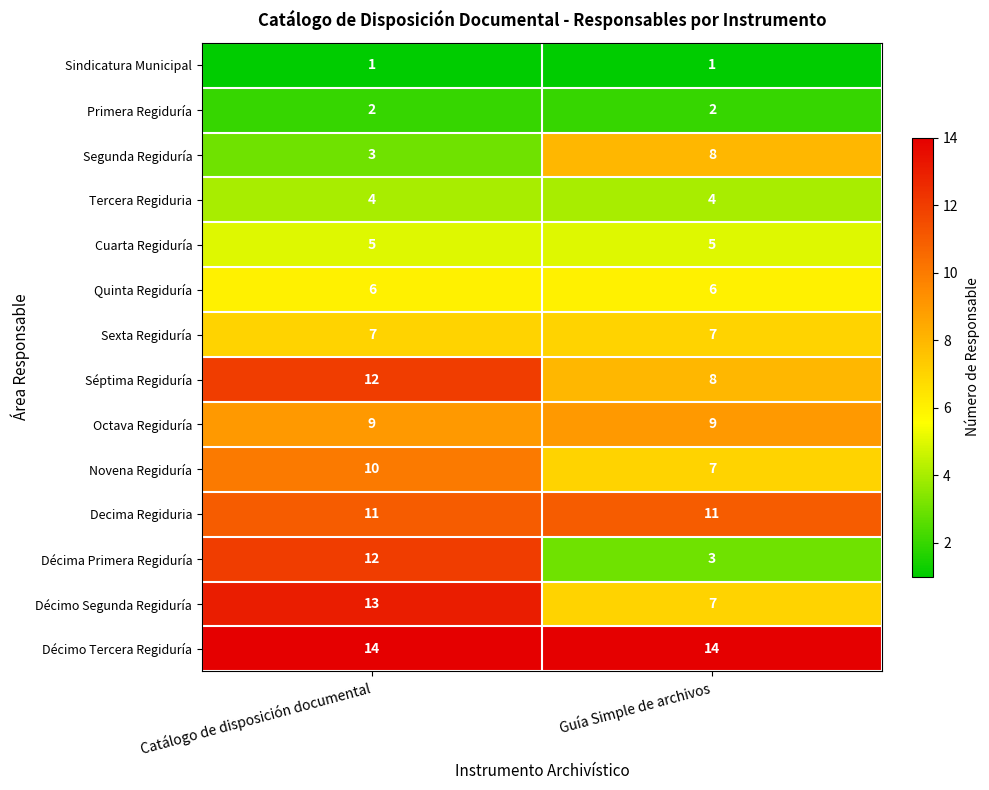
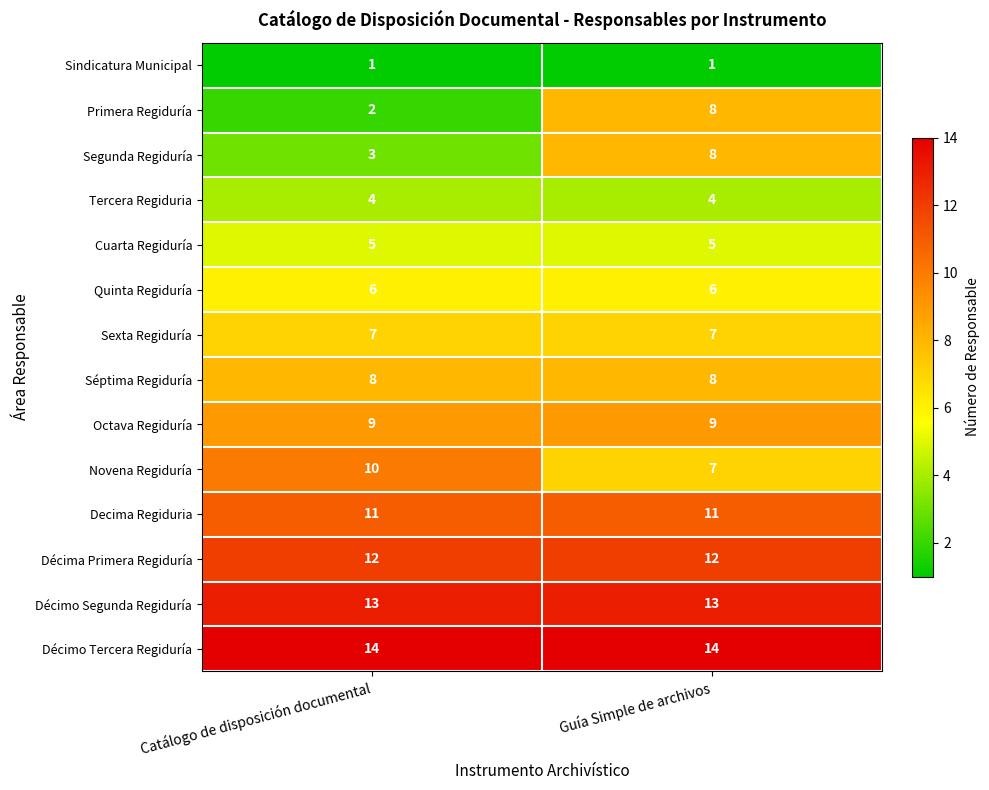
  {
    "Sindicatura Municipal": {
      "Catálogo de disposición documental": 1,
      "Guía Simple de archivos": 1
    },
    "Primera Regiduría": {
      "Catálogo de disposición documental": 2,
-     "Guía Simple de archivos": 2
+     "Guía Simple de archivos": 8
    },
    "Segunda Regiduría": {
      "Catálogo de disposición documental": 3,
      "Guía Simple de archivos": 8
    },
    "Tercera Regiduria": {
      "Catálogo de disposición documental": 4,
      "Guía Simple de archivos": 4
    },
    "Cuarta Regiduría": {
      "Catálogo de disposición documental": 5,
      "Guía Simple de archivos": 5
    },
    "Quinta Regiduría": {
      "Catálogo de disposición documental": 6,
      "Guía Simple de archivos": 6
    },
    "Sexta Regiduría": {
      "Catálogo de disposición documental": 7,
      "Guía Simple de archivos": 7
    },
    "Séptima Regiduría": {
-     "Catálogo de disposición documental": 12,
+     "Catálogo de disposición documental": 8,
      "Guía Simple de archivos": 8
    },
    "Octava Regiduría": {
      "Catálogo de disposición documental": 9,
      "Guía Simple de archivos": 9
    },
    "Novena Regiduría": {
      "Catálogo de disposición documental": 10,
      "Guía Simple de archivos": 7
    },
    "Decima Regiduria": {
      "Catálogo de disposición documental": 11,
      "Guía Simple de archivos": 11
    },
    "Décima Primera Regiduría": {
      "Catálogo de disposición documental": 12,
-     "Guía Simple de archivos": 3
+     "Guía Simple de archivos": 12
    },
    "Décimo Segunda Regiduría": {
      "Catálogo de disposición documental": 13,
-     "Guía Simple de archivos": 7
+     "Guía Simple de archivos": 13
    },
    "Décimo Tercera Regiduría": {
      "Catálogo de disposición documental": 14,
      "Guía Simple de archivos": 14
    }
  }
